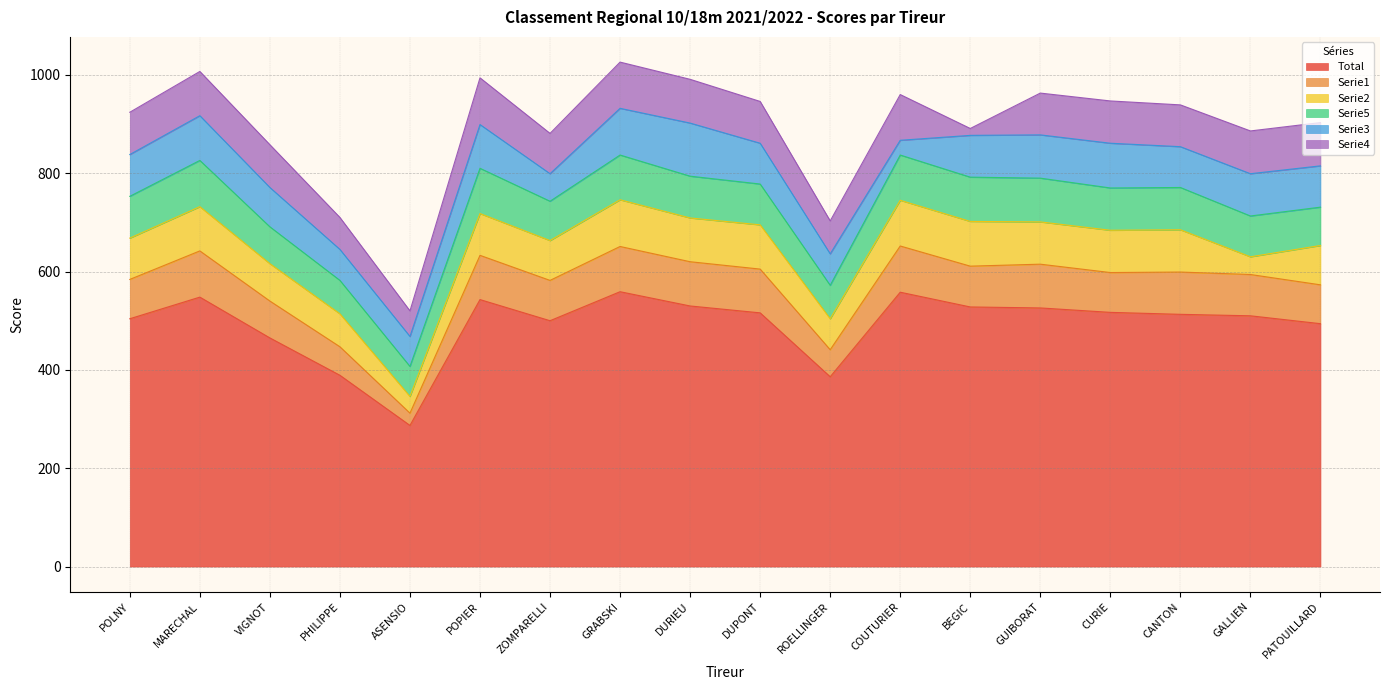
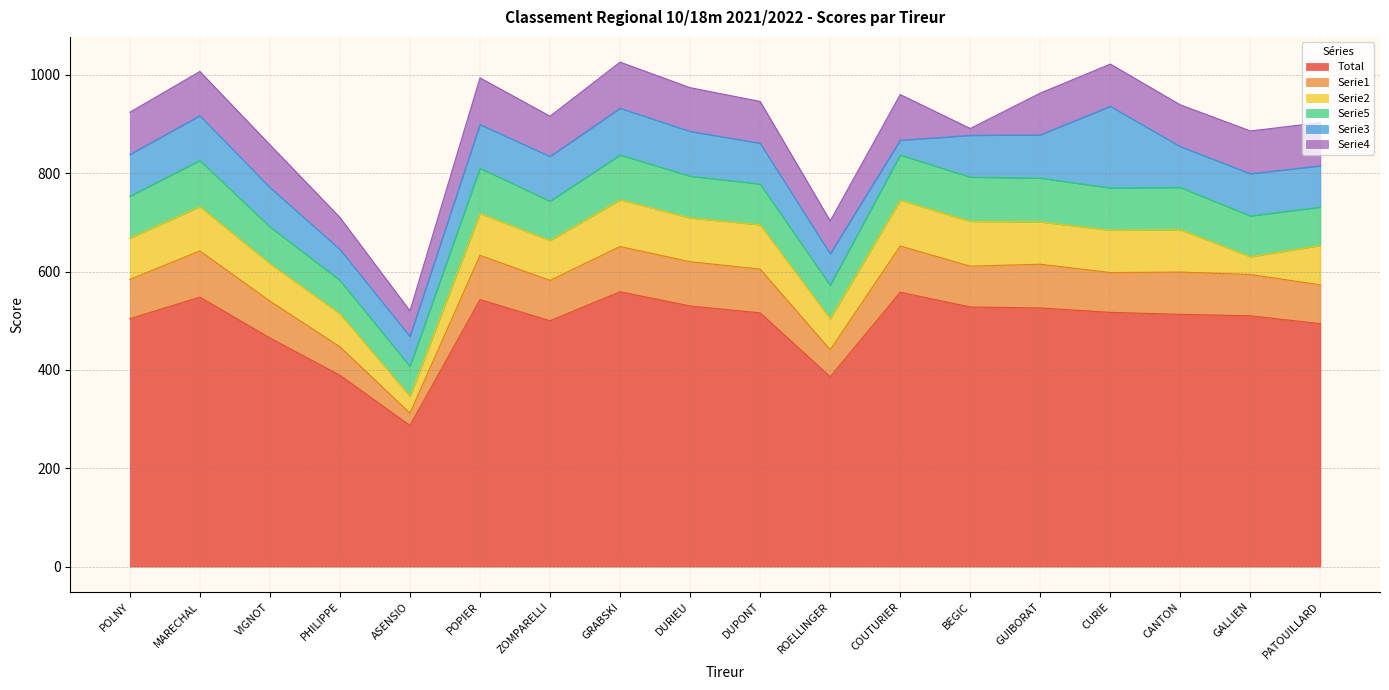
  {
    "Serie2": {
      "POLNY": 80,
      "MARECHAL": 90,
      "VIGNOT": 80,
      "PHILIPPE": 70,
      "ASENSIO": 30,
      "POPIER": 90,
      "ZOMPARELLI": 80,
      "GRABSKI": 100,
      "DURIEU": 90,
      "DUPONT": 90,
      "ROELLINGER": 60,
      "COUTURIER": 90,
      "BEGIC": 90,
      "GUIBORAT": 90,
      "CURIE": 90,
      "CANTON": 90,
      "GALLIEN": 40,
      "PATOUILLARD": 80
    },
    "Serie5": {
      "POLNY": 90,
      "MARECHAL": 90,
      "VIGNOT": 80,
      "PHILIPPE": 70,
      "ASENSIO": 60,
      "POPIER": 90,
      "ZOMPARELLI": 80,
      "GRABSKI": 90,
      "DURIEU": 90,
      "DUPONT": 80,
      "ROELLINGER": 70,
      "COUTURIER": 90,
      "BEGIC": 90,
      "GUIBORAT": 90,
      "CURIE": 90,
      "CANTON": 90,
      "GALLIEN": 80,
      "PATOUILLARD": 80
    },
    "Serie3": {
      "POLNY": 90,
      "MARECHAL": 90,
      "VIGNOT": 80,
      "PHILIPPE": 60,
      "ASENSIO": 60,
      "POPIER": 90,
-     "ZOMPARELLI": 60,
+     "ZOMPARELLI": 90,
      "GRABSKI": 100,
-     "DURIEU": 110,
+     "DURIEU": 90,
      "DUPONT": 80,
      "ROELLINGER": 60,
      "COUTURIER": 30,
      "BEGIC": 90,
      "GUIBORAT": 90,
-     "CURIE": 90,
+     "CURIE": 170,
      "CANTON": 80,
      "GALLIEN": 90,
      "PATOUILLARD": 80
    },
    "Serie4": {
      "POLNY": 90,
      "MARECHAL": 90,
      "VIGNOT": 90,
      "PHILIPPE": 70,
      "ASENSIO": 50,
      "POPIER": 100,
      "ZOMPARELLI": 80,
      "GRABSKI": 90,
      "DURIEU": 90,
      "DUPONT": 90,
      "ROELLINGER": 70,
      "COUTURIER": 90,
      "BEGIC": 10,
      "GUIBORAT": 90,
      "CURIE": 90,
      "CANTON": 90,
      "GALLIEN": 90
    }
  }
